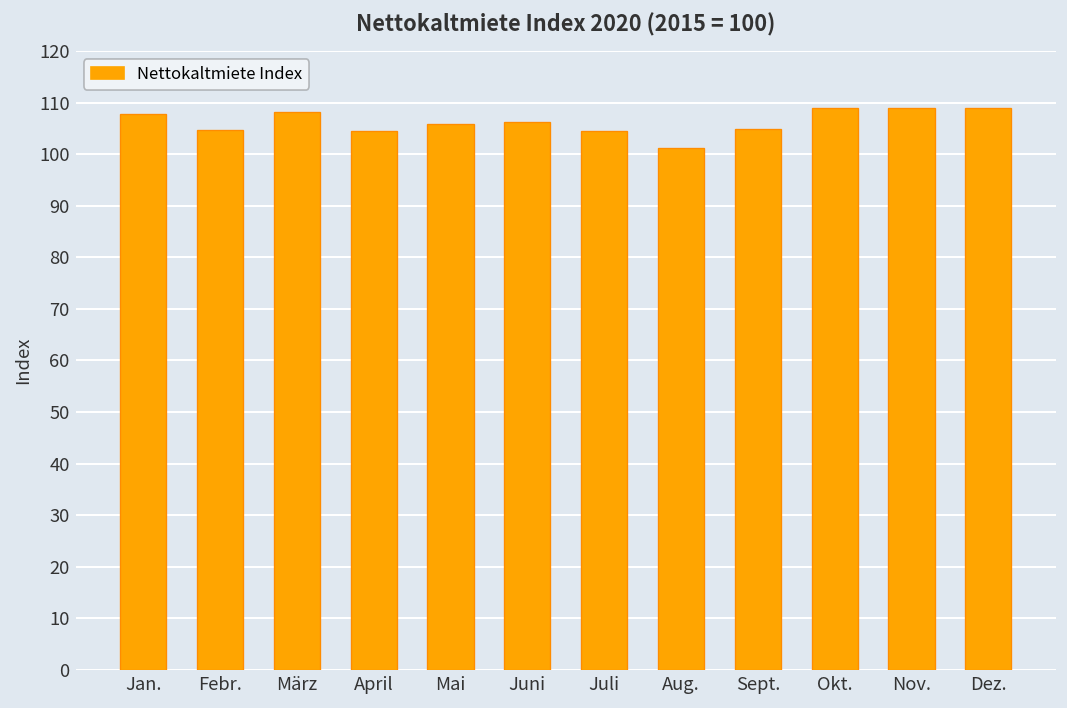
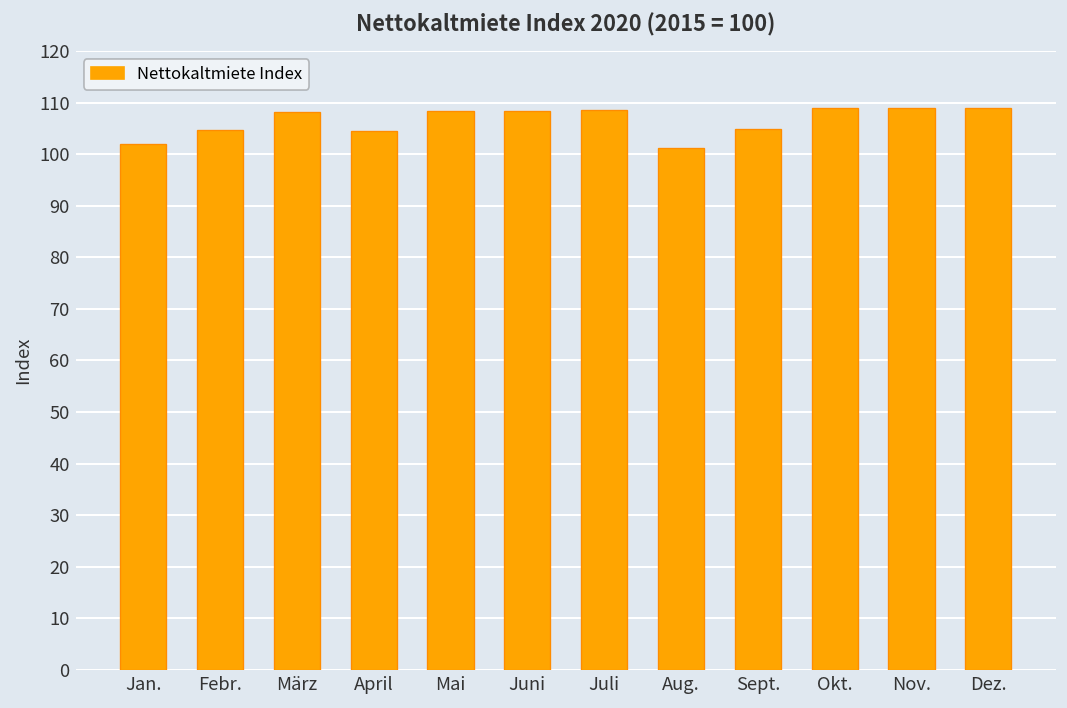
  {
-   "Jan.": 108,
+   "Jan.": 102,
    "Febr.": 105,
    "März": 108,
    "April": 105,
-   "Mai": 106,
-   "Juni": 106,
-   "Juli": 104,
+   "Mai": 108,
+   "Juni": 108,
+   "Juli": 109,
    "Aug.": 101,
    "Sept.": 105,
    "Okt.": 109,
    "Nov.": 109,
    "Dez.": 109
  }
